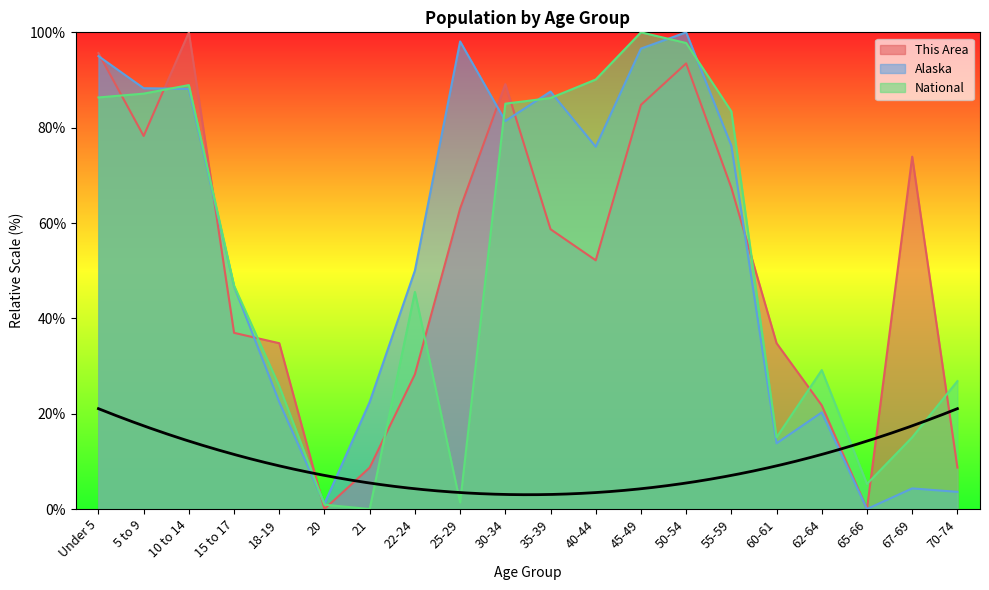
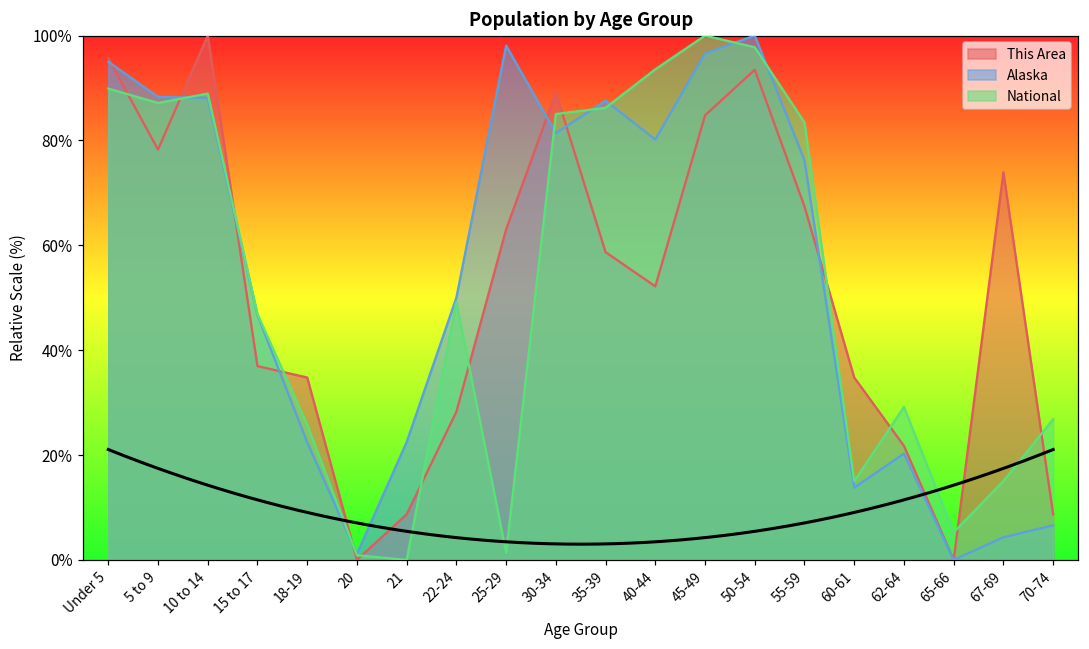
  {
    "This Area": {
      "Under 5": "96%",
      "5 to 9": "78%",
      "10 to 14": "100%",
      "15 to 17": "37%",
      "18-19": "35%",
      "20": "0%",
      "21": "9%",
      "22-24": "28%",
      "25-29": "63%",
      "30-34": "89%",
      "35-39": "59%",
      "40-44": "52%",
      "45-49": "85%",
      "50-54": "93%",
      "55-59": "67%",
      "60-61": "35%",
      "62-64": "22%",
      "67-69": "74%",
      "70-74": "9%"
    },
    "Alaska": {
      "Under 5": "95%",
      "5 to 9": "88%",
      "10 to 14": "88%",
      "18-19": "22%",
      "21": "22%",
      "22-24": "50%",
      "25-29": "98%",
      "30-34": "81%",
      "35-39": "88%",
-     "40-44": "76%",
+     "40-44": "80%",
      "45-49": "97%",
      "50-54": "100%",
      "55-59": "76%",
      "60-61": "14%",
      "62-64": "20%",
      "67-69": "4%",
-     "70-74": "4%"
+     "70-74": "7%"
    },
    "National": {
-     "Under 5": "86%",
+     "Under 5": "90%",
      "5 to 9": "87%",
      "10 to 14": "89%",
      "18-19": "26%",
      "21": "0%",
-     "22-24": "46%",
+     "22-24": "49%",
      "25-29": "1%",
      "30-34": "85%",
      "35-39": "86%",
-     "40-44": "90%",
+     "40-44": "94%",
      "45-49": "100%",
      "50-54": "98%",
      "55-59": "83%",
      "60-61": "15%",
      "62-64": "29%",
      "65-66": "5%",
      "67-69": "15%",
      "70-74": "27%"
    }
  }
